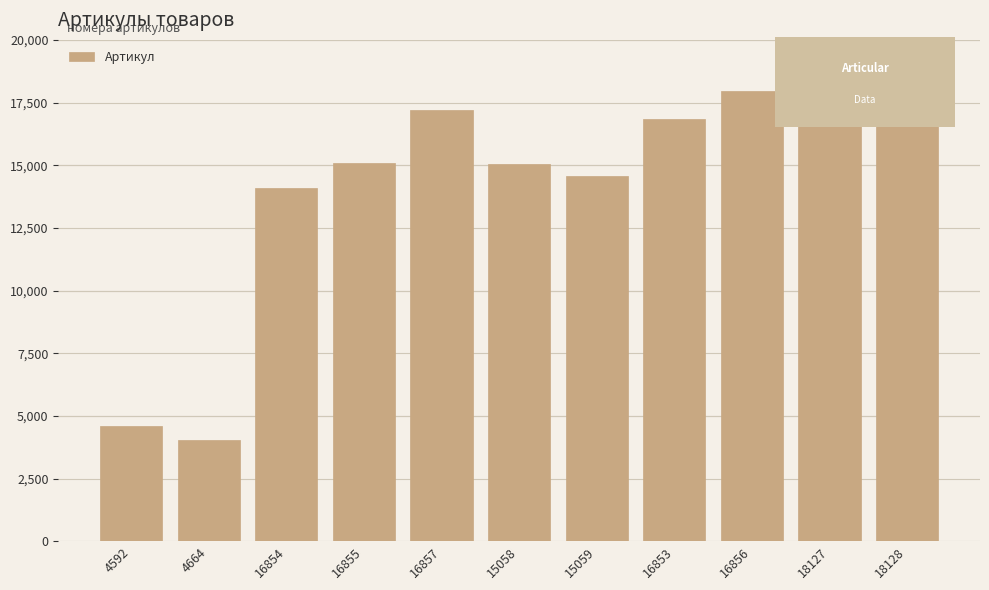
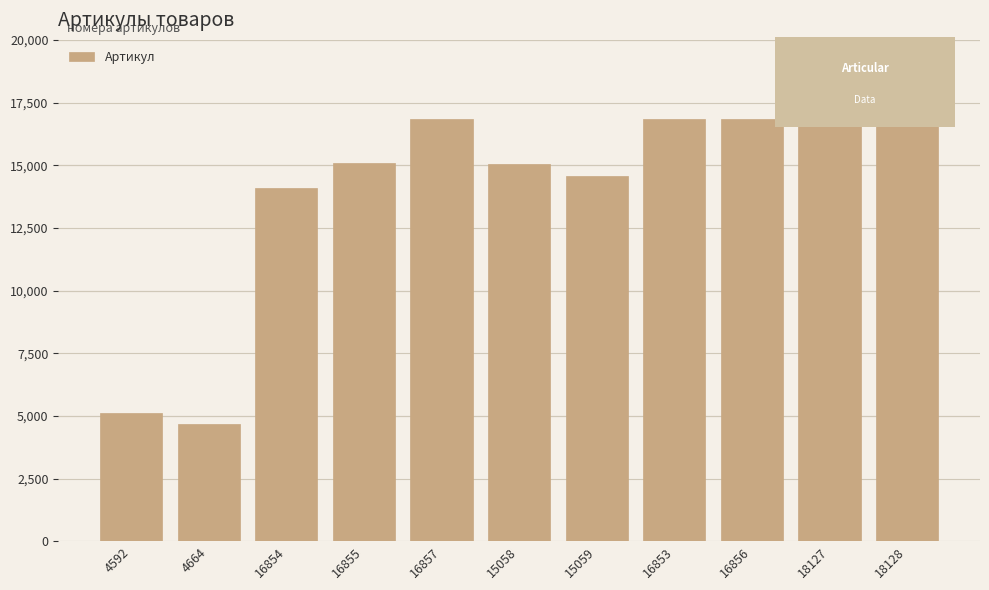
  {
-   "4592": "4,600",
-   "4664": "4,000",
+   "4592": "5,100",
+   "4664": "4,700",
    "16854": "14,100",
    "16855": "15,100",
-   "16857": "17,200",
+   "16857": "16,900",
    "15058": "15,100",
    "15059": "14,600",
    "16853": "16,900",
-   "16856": "17,900",
+   "16856": "16,900",
    "18127": "18,100",
    "18128": "18,100"
  }
